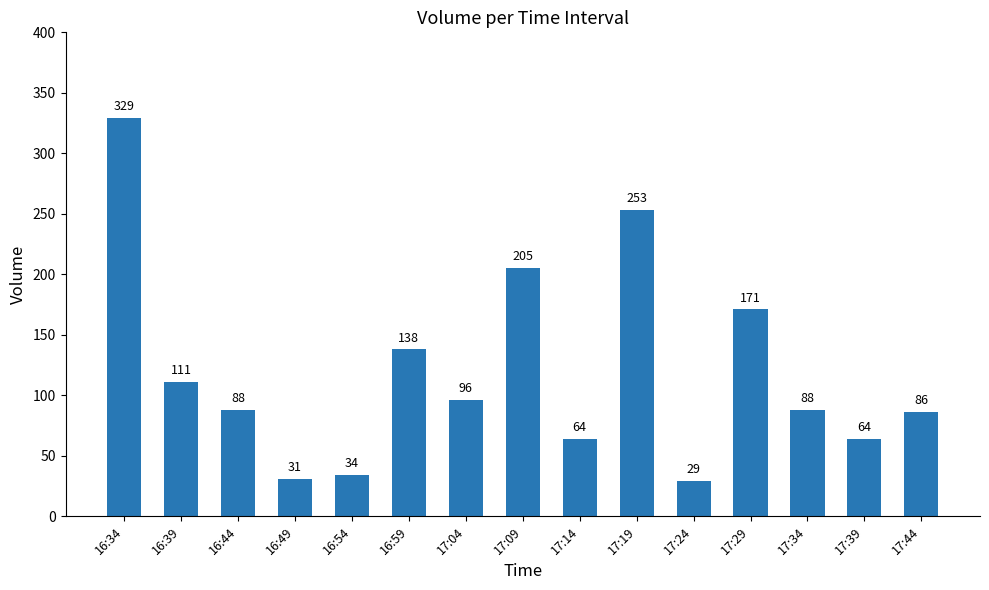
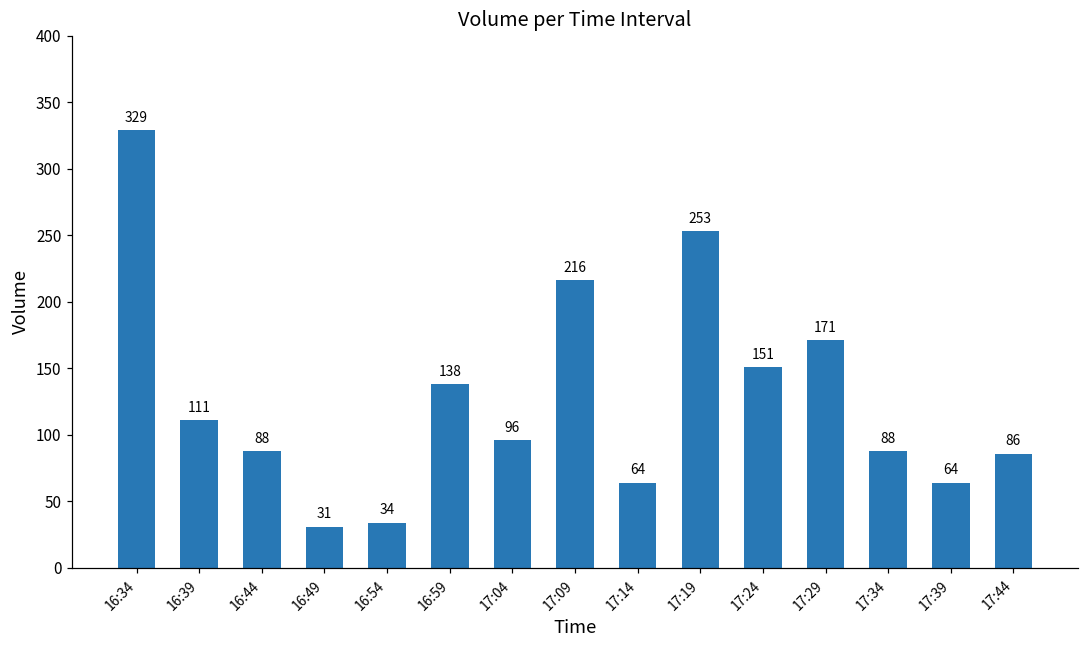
  {
    "16:34": 329,
    "16:39": 111,
    "16:44": 88,
    "16:49": 31,
    "16:54": 34,
    "16:59": 138,
    "17:04": 96,
-   "17:09": 205,
+   "17:09": 216,
    "17:14": 64,
    "17:19": 253,
-   "17:24": 29,
+   "17:24": 151,
    "17:29": 171,
    "17:34": 88,
    "17:39": 64,
    "17:44": 86
  }
